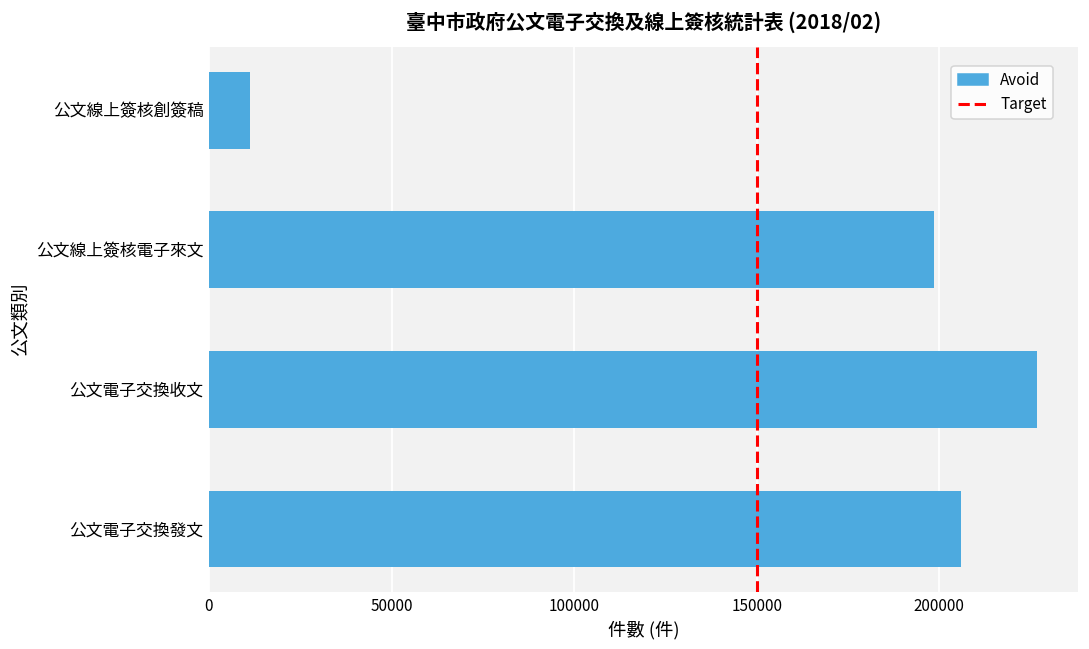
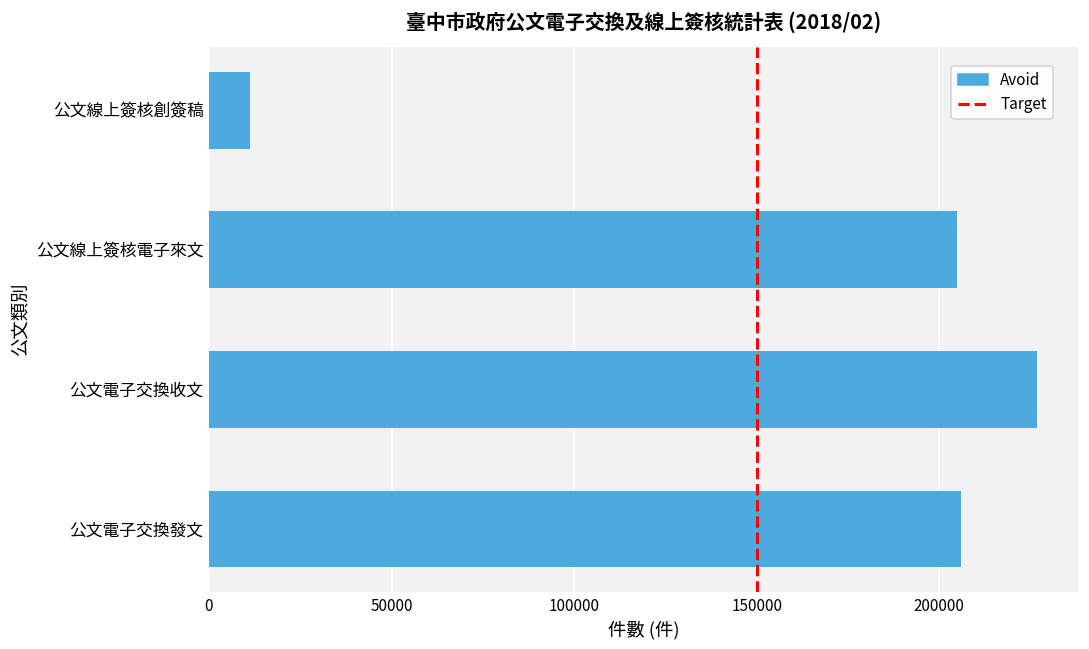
  {
    "公文線上簽核創簽稿": 11000,
-   "公文線上簽核電子來文": 199000,
+   "公文線上簽核電子來文": 205000,
    "公文電子交換收文": 227000,
    "公文電子交換發文": 206000
  }
